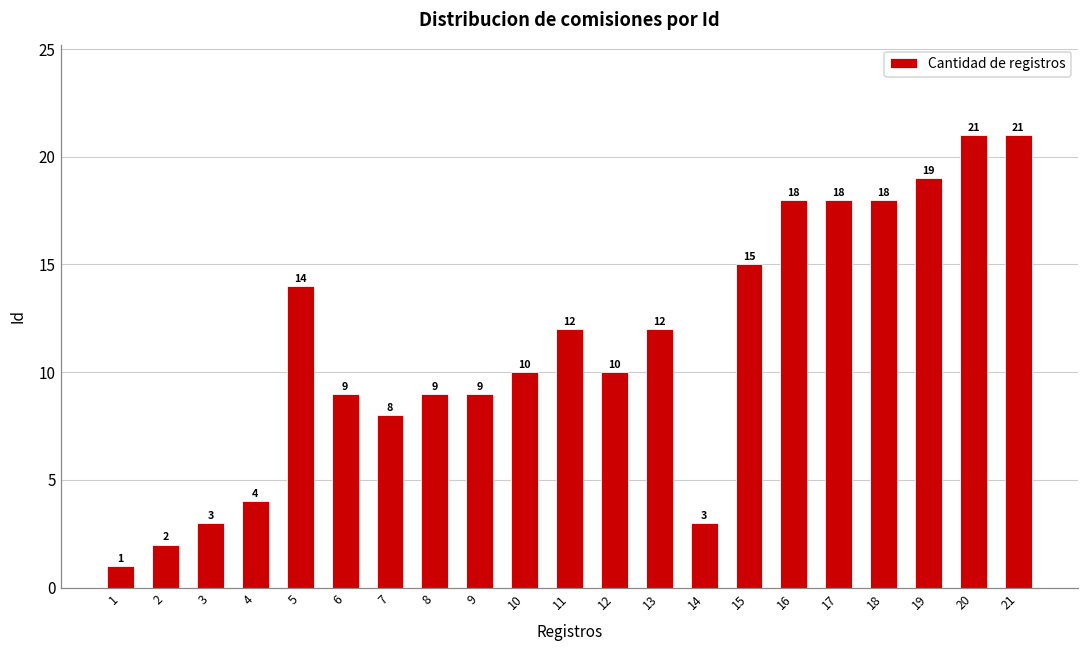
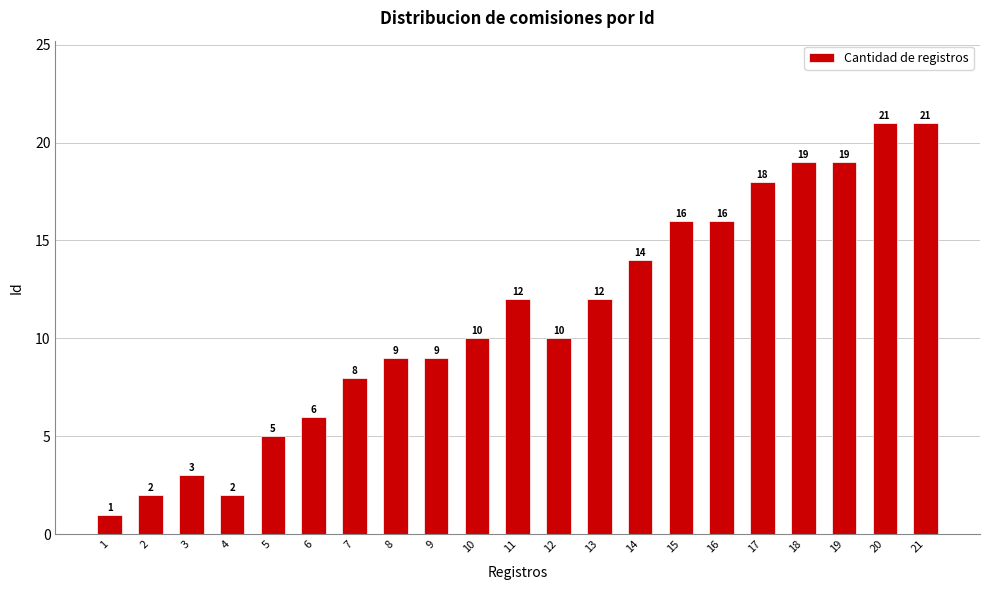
  {
    "1": 1,
    "2": 2,
    "3": 3,
-   "4": 4,
-   "5": 14,
-   "6": 9,
+   "4": 2,
+   "5": 5,
+   "6": 6,
    "7": 8,
    "8": 9,
    "9": 9,
    "10": 10,
    "11": 12,
    "12": 10,
    "13": 12,
-   "14": 3,
-   "15": 15,
-   "16": 18,
+   "14": 14,
+   "15": 16,
+   "16": 16,
    "17": 18,
-   "18": 18,
+   "18": 19,
    "19": 19,
    "20": 21,
    "21": 21
  }
